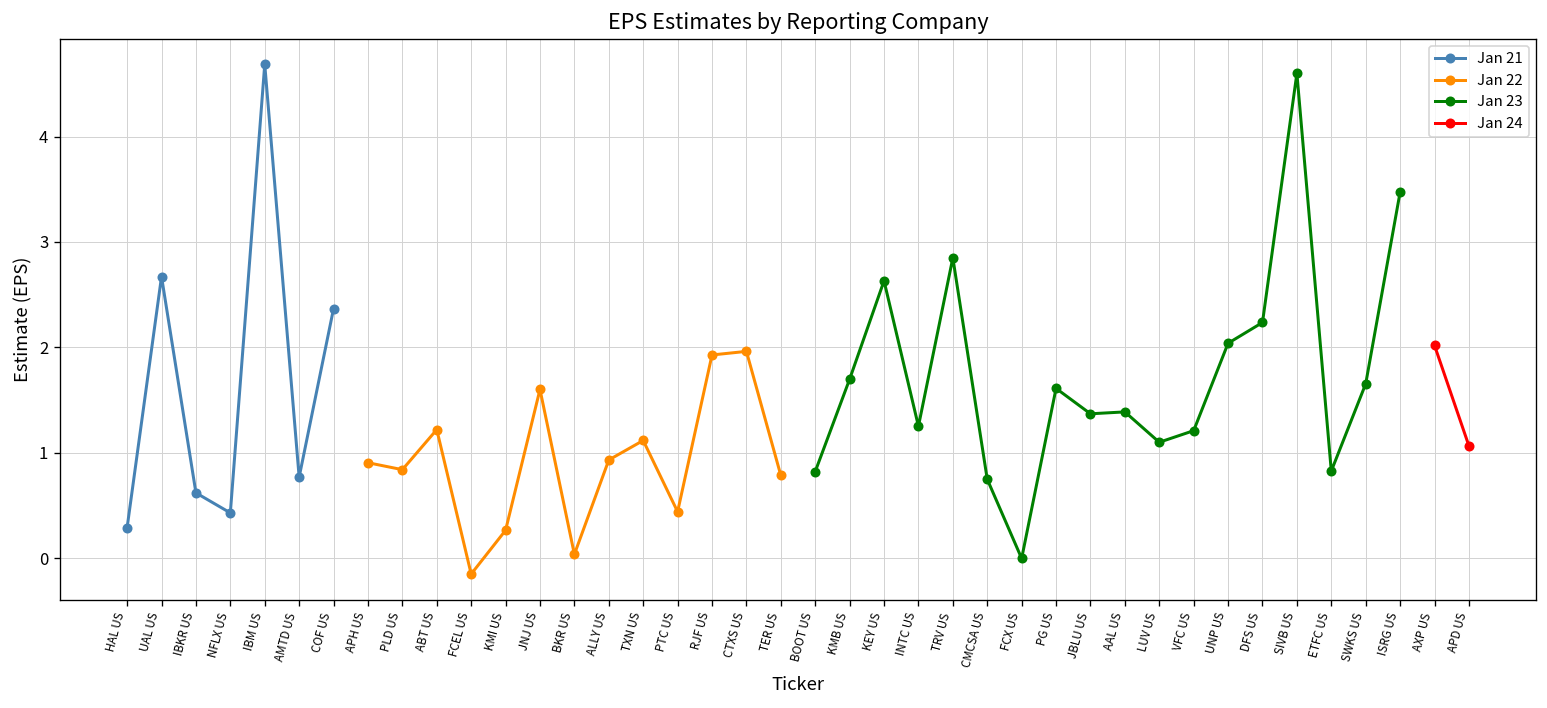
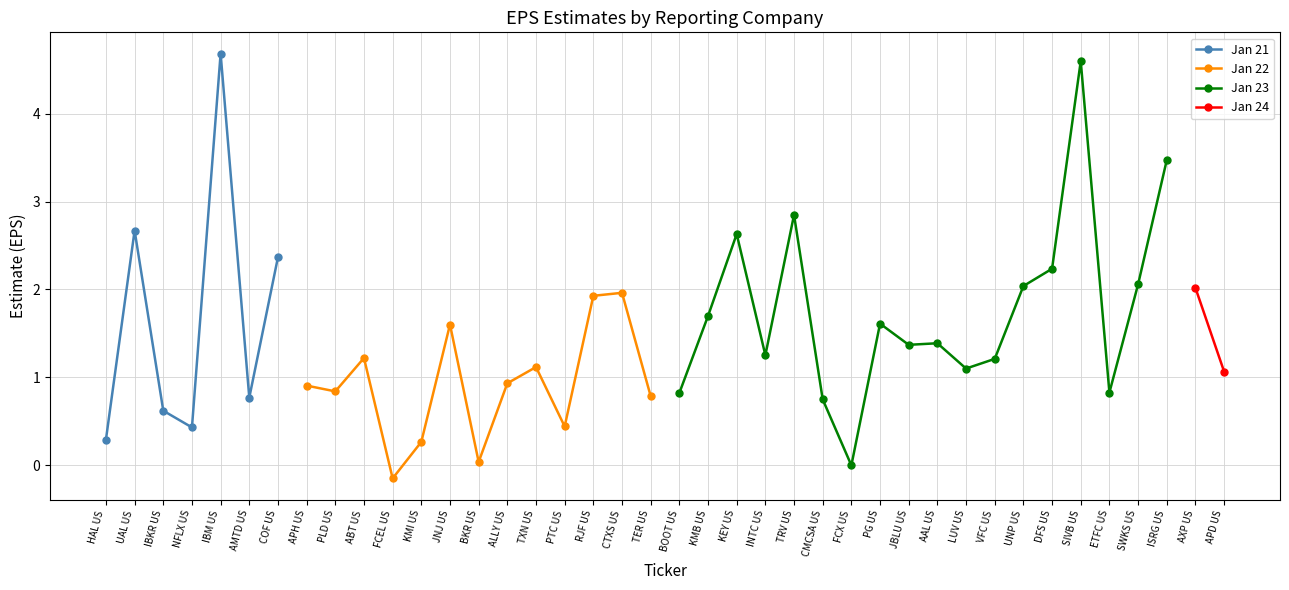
  {
    "Jan 21": {
      "HAL US": 0.3,
      "UAL US": 2.7,
      "IBKR US": 0.6,
      "NFLX US": 0.4,
      "IBM US": 4.7,
      "AMTD US": 0.8,
      "COF US": 2.4
    },
    "Jan 22": {
      "APH US": 0.9,
      "PLD US": 0.8,
      "ABT US": 1.2,
      "FCEL US": -0.2,
      "KMI US": 0.3,
      "JNJ US": 1.6,
      "BKR US": 0.0,
      "ALLY US": 0.9,
      "TXN US": 1.1,
      "PTC US": 0.4,
      "RJF US": 1.9,
      "CTXS US": 2.0,
      "TER US": 0.8
    },
    "Jan 23": {
      "BOOT US": 0.8,
      "KMB US": 1.7,
      "KEY US": 2.6,
      "INTC US": 1.3,
      "TRV US": 2.8,
      "CMCSA US": 0.7,
      "FCX US": 0.0,
      "PG US": 1.6,
      "JBLU US": 1.4,
      "AAL US": 1.4,
      "LUV US": 1.1,
      "VFC US": 1.2,
      "UNP US": 2.0,
      "DFS US": 2.2,
      "SIVB US": 4.6,
      "ETFC US": 0.8,
-     "SWKS US": 1.7,
+     "SWKS US": 2.1,
      "ISRG US": 3.5
    },
    "Jan 24": {
      "AXP US": 2.0,
      "APD US": 1.1
    }
  }
